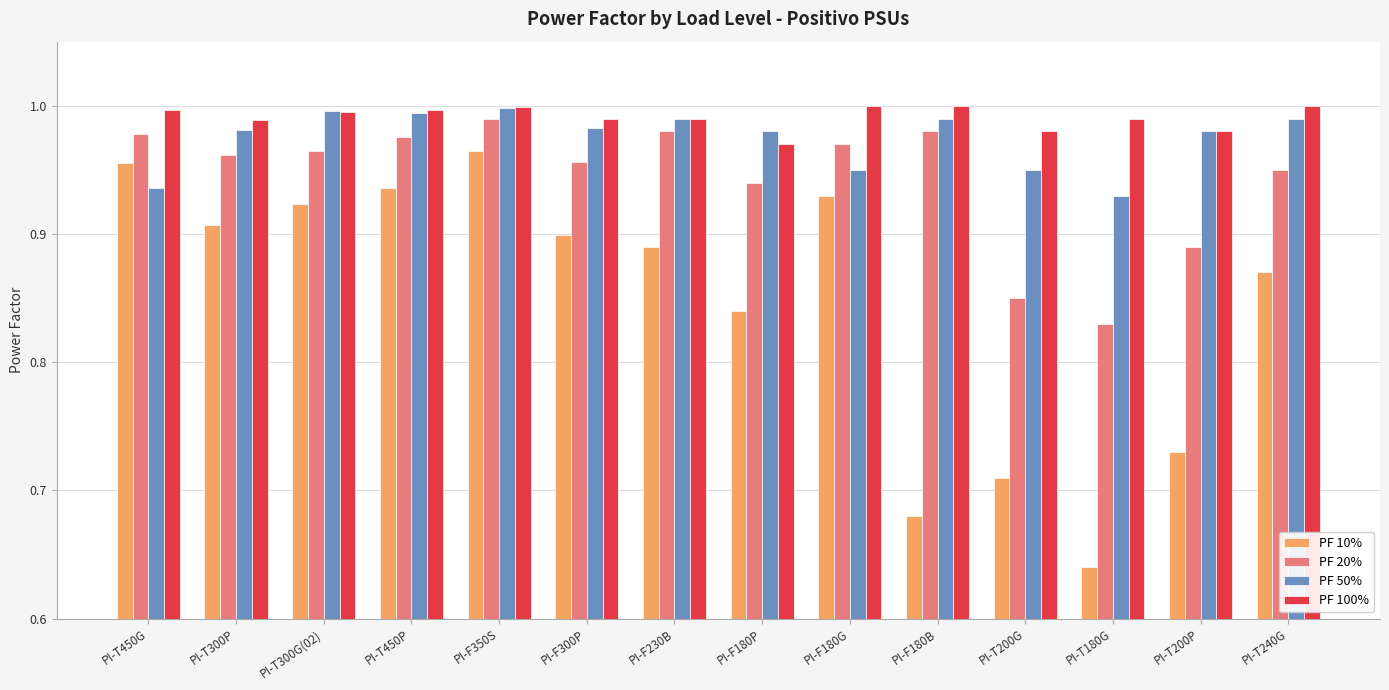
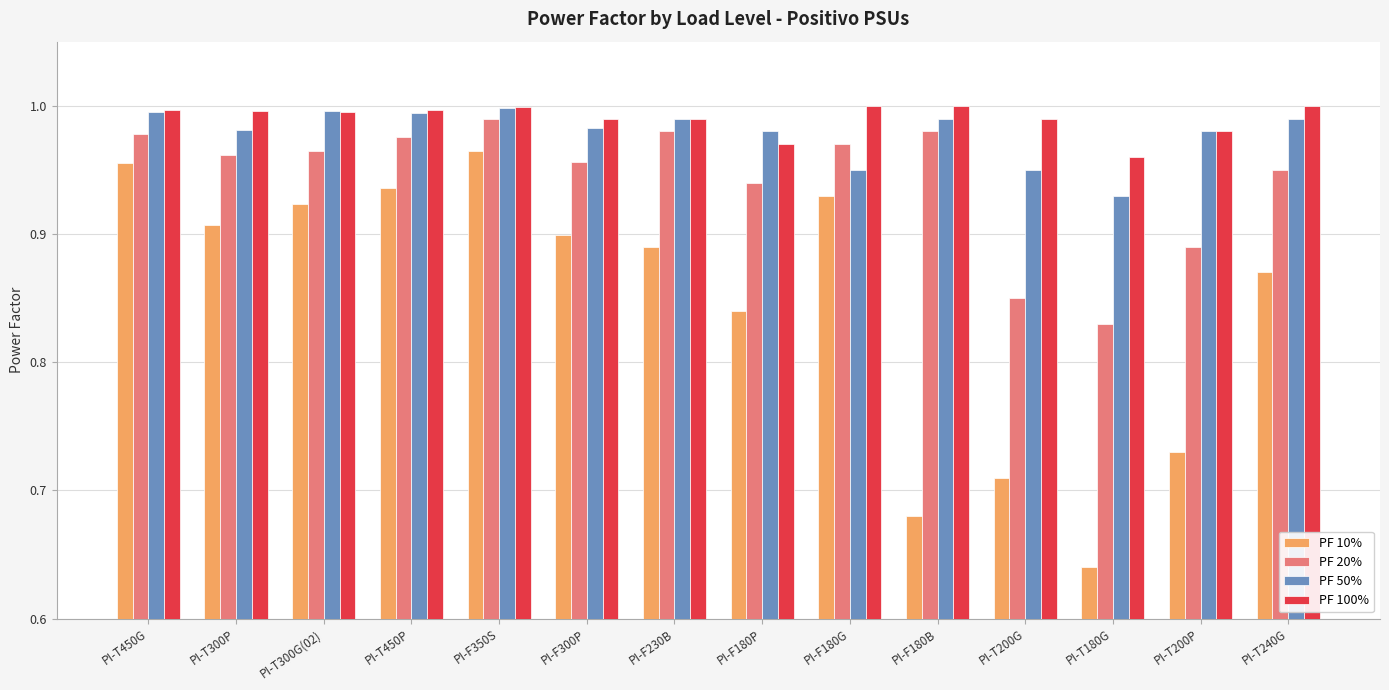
  {
    "PF 50%": {
-     "PI-T450G": 0.936,
+     "PI-T450G": 0.995,
      "PI-T300P": 0.981,
      "PI-T300G(02)": 0.996,
      "PI-T450P": 0.994,
      "PI-F350S": 0.998,
      "PI-F300P": 0.982,
      "PI-F230B": 0.990,
      "PI-F180P": 0.980,
      "PI-F180G": 0.950,
      "PI-F180B": 0.990,
      "PI-T200G": 0.950,
      "PI-T180G": 0.930,
      "PI-T200P": 0.980,
      "PI-T240G": 0.990
    },
    "PF 100%": {
      "PI-T450G": 0.996,
-     "PI-T300P": 0.989,
+     "PI-T300P": 0.996,
      "PI-T300G(02)": 0.995,
      "PI-T450P": 0.997,
      "PI-F350S": 0.999,
      "PI-F300P": 0.990,
      "PI-F230B": 0.990,
      "PI-F180P": 0.970,
      "PI-F180G": 1.000,
      "PI-F180B": 1.000,
-     "PI-T200G": 0.98,
-     "PI-T180G": 0.99,
+     "PI-T200G": 0.99,
+     "PI-T180G": 0.96,
      "PI-T200P": 0.980,
      "PI-T240G": 1.000
    }
  }
